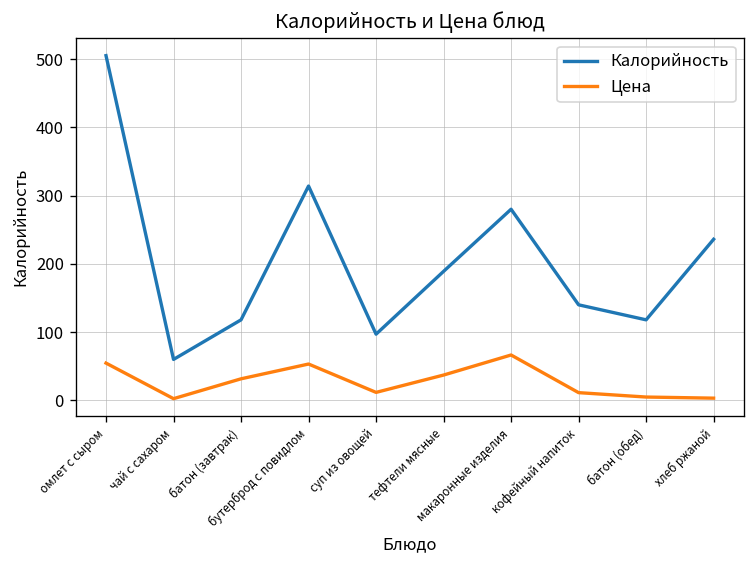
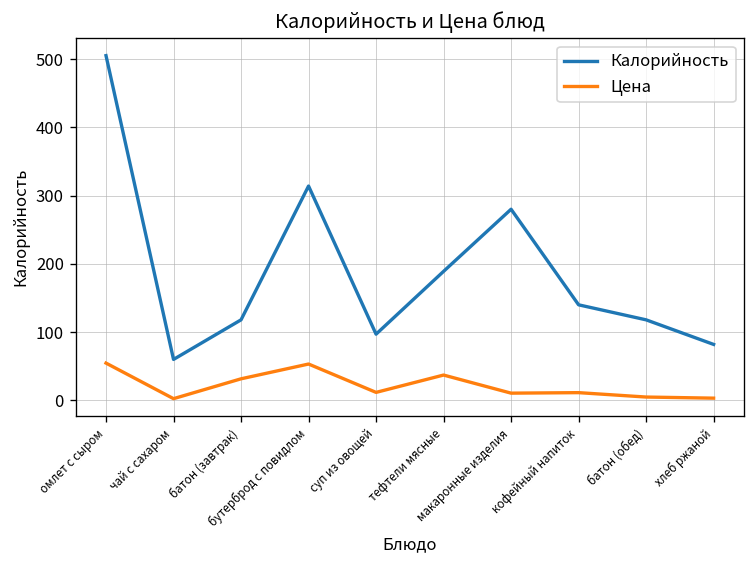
  {
    "Калорийность": {
      "омлет с сыром": 510,
      "чай с сахаром": 60,
      "батон (завтрак)": 120,
      "бутерброд с повидлом": 310,
      "суп из овощей": 100,
      "тефтели мясные": 190,
      "макаронные изделия": 280,
      "кофейный напиток": 140,
      "батон (обед)": 120,
-     "хлеб ржаной": 240
+     "хлеб ржаной": 80
    },
    "Цена": {
      "омлет с сыром": 50,
      "чай с сахаром": 0,
      "батон (завтрак)": 30,
      "бутерброд с повидлом": 50,
      "суп из овощей": 10,
      "тефтели мясные": 40,
-     "макаронные изделия": 70,
+     "макаронные изделия": 10,
      "кофейный напиток": 10,
      "батон (обед)": 0,
      "хлеб ржаной": 0
    }
  }
